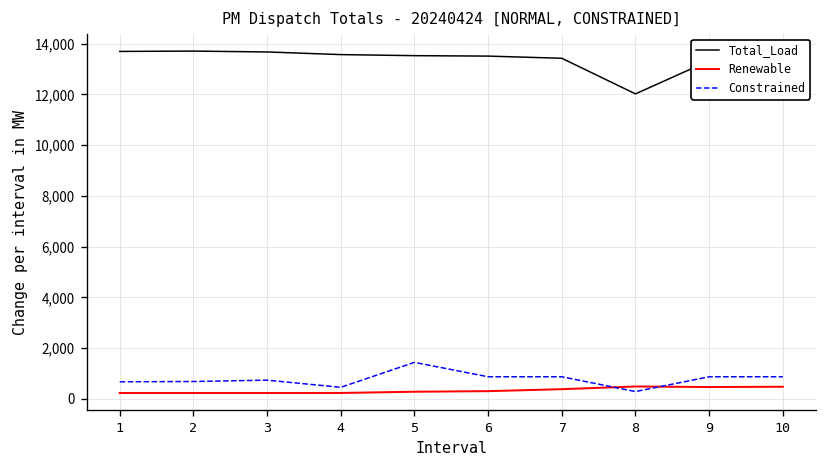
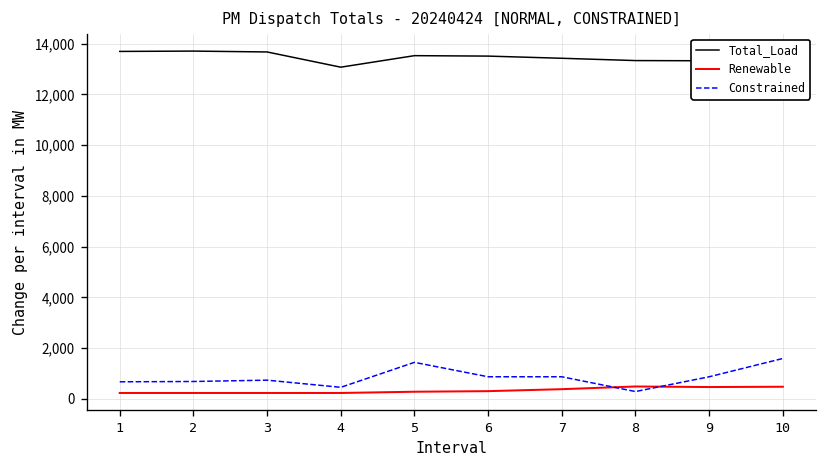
  {
    "Total_Load": {
      "1": "13,700",
      "2": "13,700",
      "3": "13,700",
-     "4": "13,600",
+     "4": "13,100",
      "5": "13,500",
      "6": "13,500",
      "7": "13,400",
-     "8": "12,000"
+     "8": "13,300"
    },
    "Renewable": {
      "1": "200",
      "2": "200",
      "3": "200",
      "4": "200",
      "5": "300",
      "6": "300",
      "7": "400",
      "8": "500",
      "9": "500",
      "10": "500"
    },
    "Constrained": {
      "1": "700",
      "2": "700",
      "3": "700",
      "4": "500",
      "5": "1,400",
      "6": "900",
      "7": "900",
      "8": "300",
      "9": "900",
-     "10": "900"
+     "10": "1,600"
    }
  }
